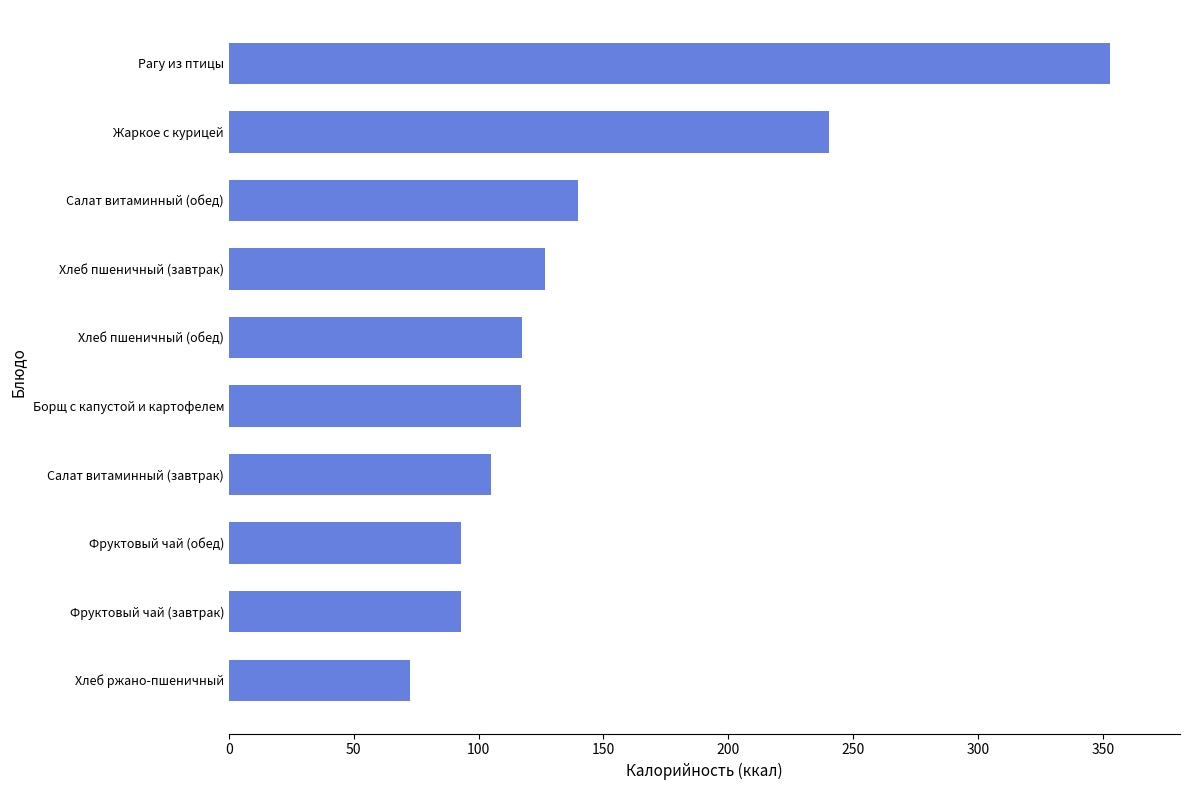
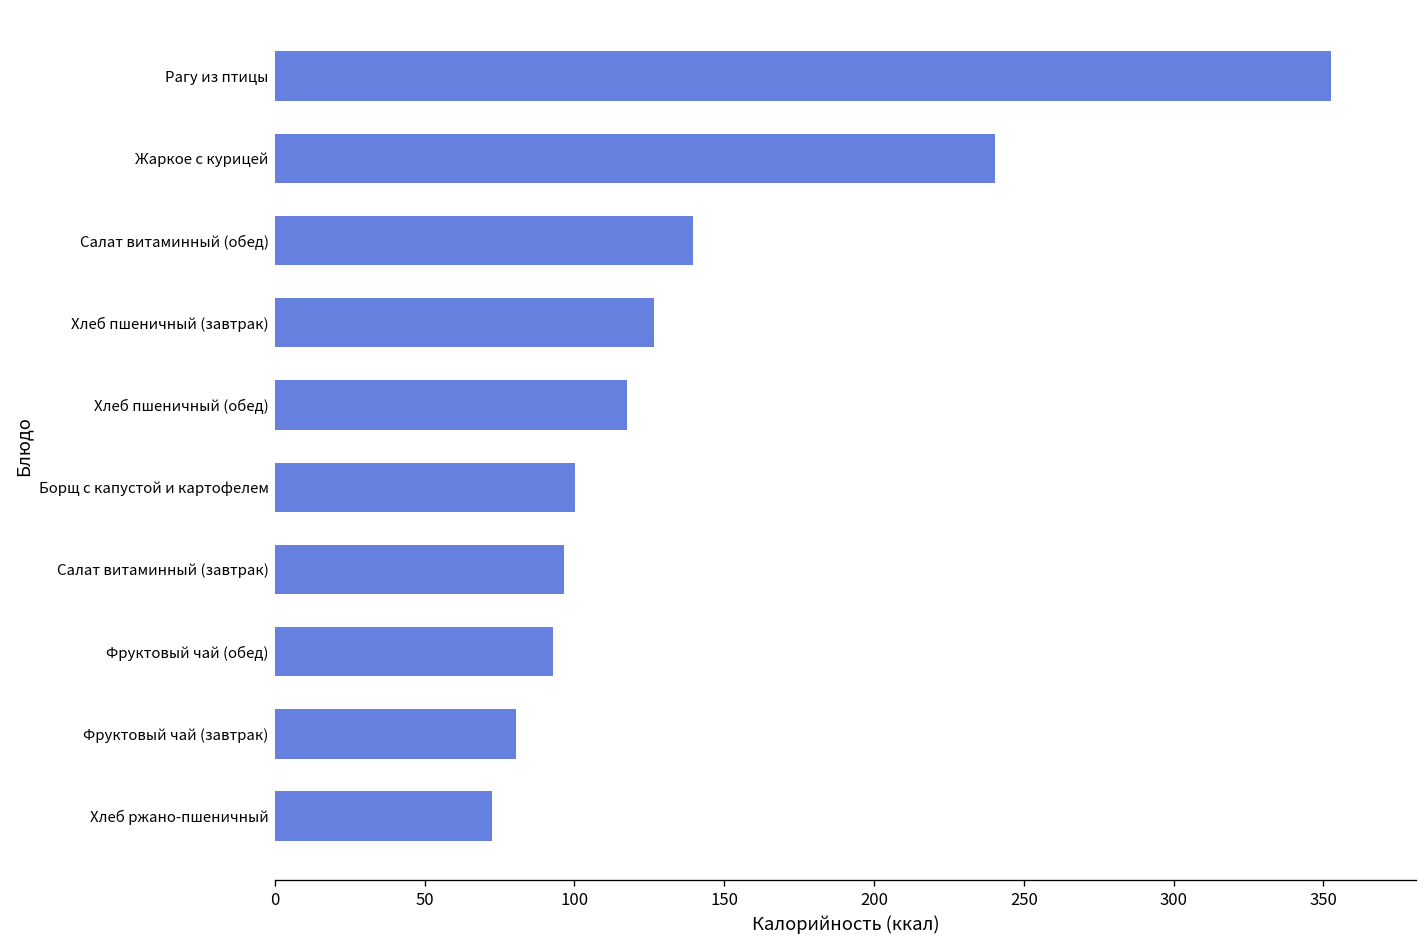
  {
    "Рагу из птицы": 353,
    "Жаркое с курицей": 240,
    "Салат витаминный (обед)": 140,
    "Хлеб пшеничный (завтрак)": 126,
    "Хлеб пшеничный (обед)": 118,
-   "Борщ с капустой и картофелем": 117,
-   "Салат витаминный (завтрак)": 105,
+   "Борщ с капустой и картофелем": 100,
+   "Салат витаминный (завтрак)": 97,
    "Фруктовый чай (обед)": 93,
-   "Фруктовый чай (завтрак)": 93,
+   "Фруктовый чай (завтрак)": 80,
    "Хлеб ржано-пшеничный": 72
  }
